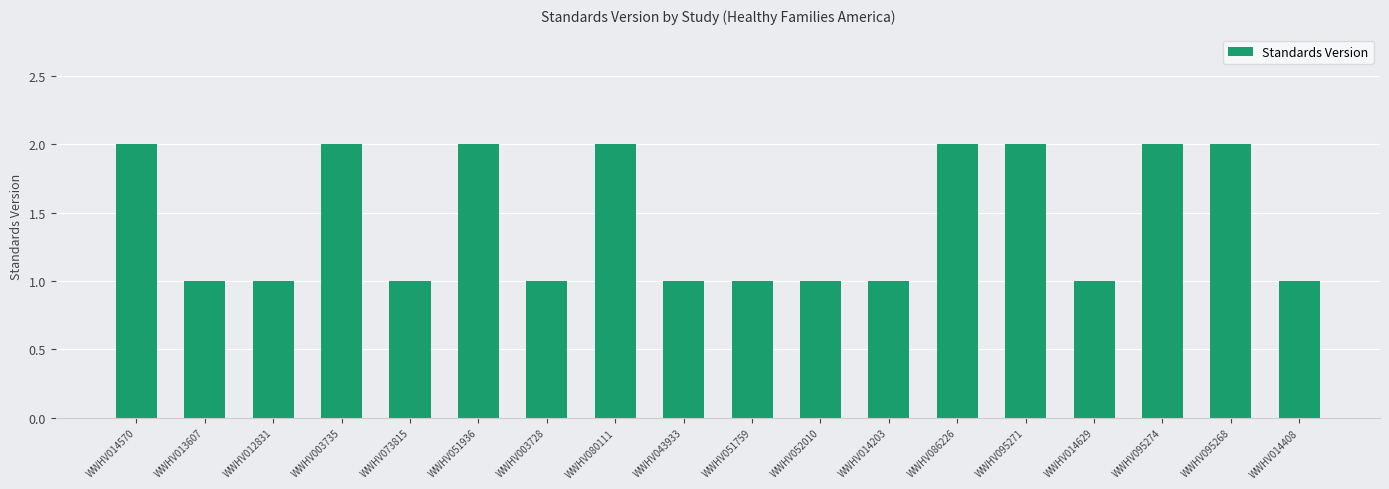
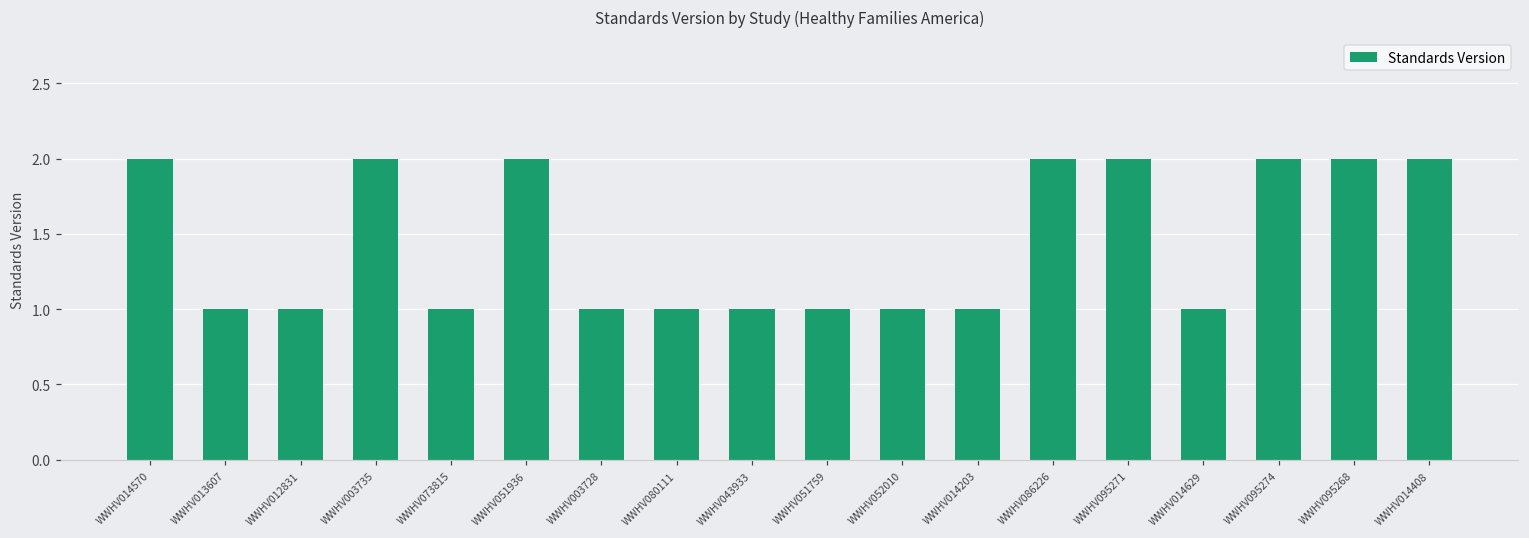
  {
    "WWHV014570": 2,
    "WWHV013607": 1,
    "WWHV012831": 1,
    "WWHV003735": 2,
    "WWHV073815": 1,
    "WWHV051936": 2,
    "WWHV003728": 1,
-   "WWHV080111": 2,
+   "WWHV080111": 1,
    "WWHV043933": 1,
    "WWHV051759": 1,
    "WWHV052010": 1,
    "WWHV014203": 1,
    "WWHV086226": 2,
    "WWHV095271": 2,
    "WWHV014629": 1,
    "WWHV095274": 2,
    "WWHV095268": 2,
-   "WWHV014408": 1
+   "WWHV014408": 2
  }
